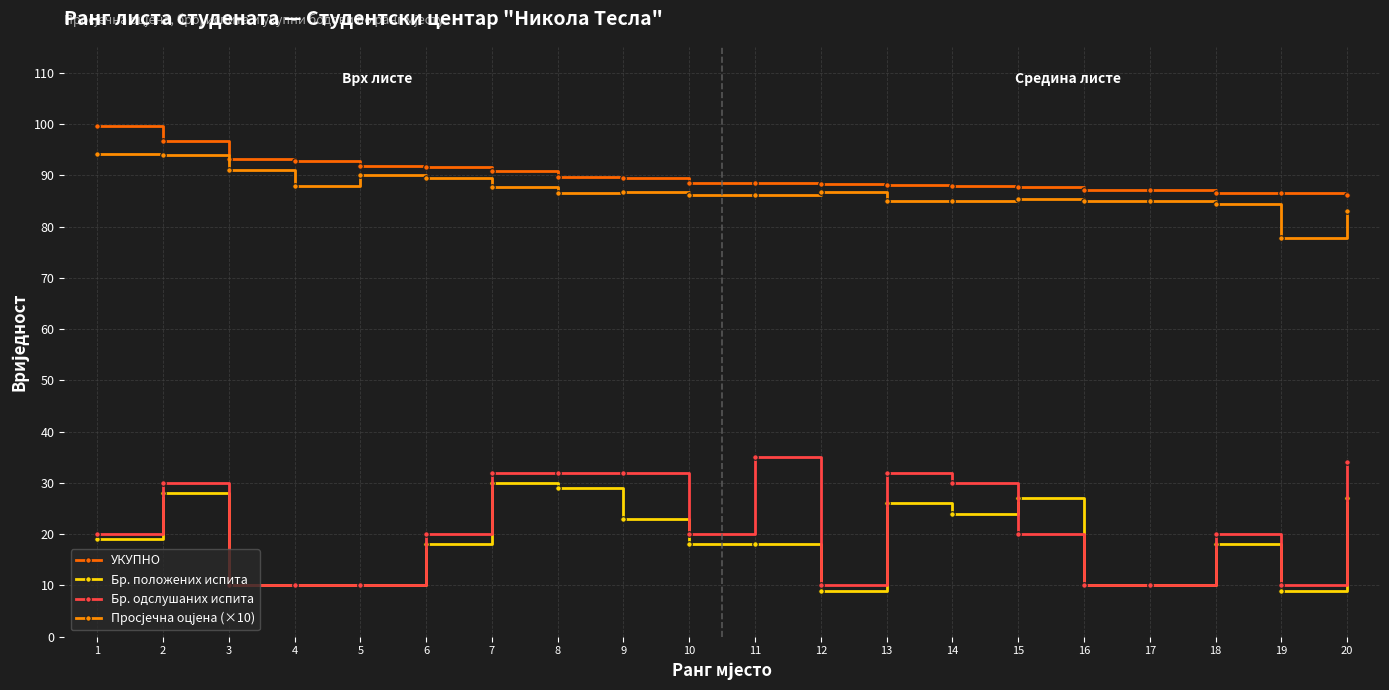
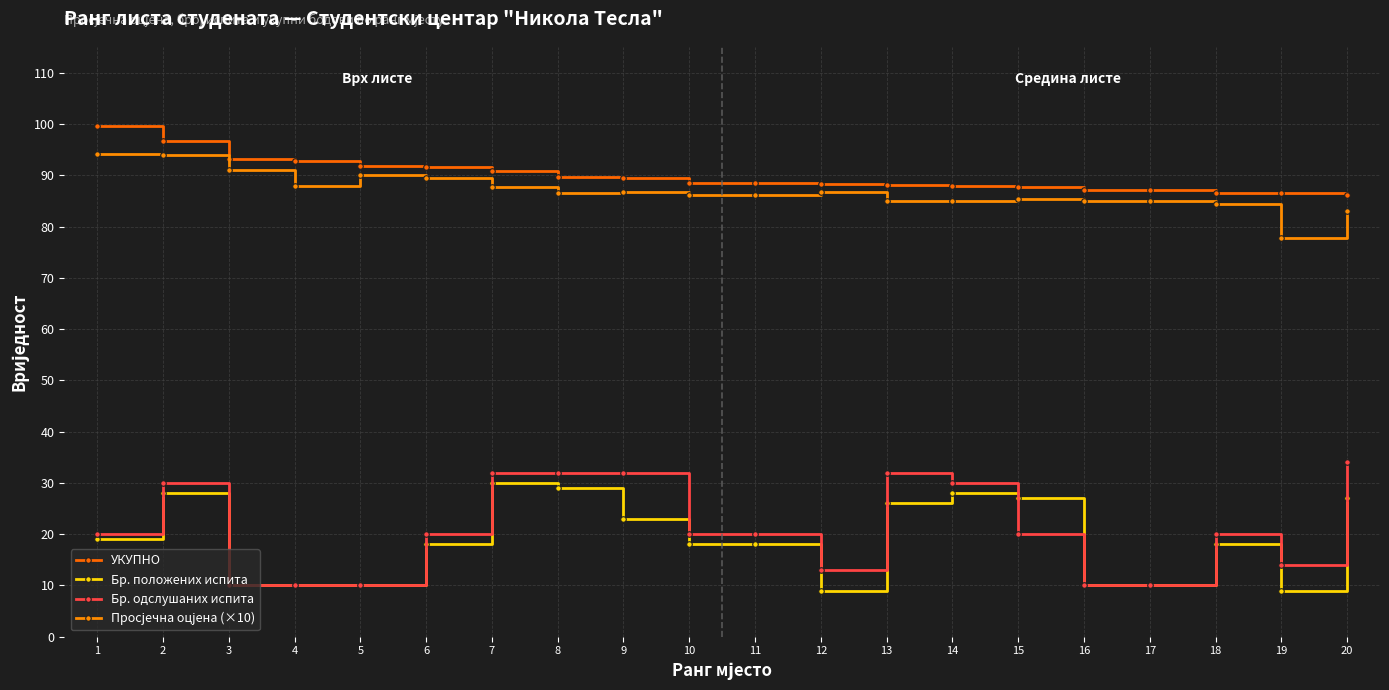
  {
    "Бр. положених испита": {
      "1": 19,
      "2": 28,
      "6": 18,
      "7": 30,
      "8": 29,
      "9": 23,
      "10": 18,
      "11": 18,
      "12": 9,
      "13": 26,
-     "14": 24,
+     "14": 28,
      "15": 27,
      "18": 18,
      "19": 9,
      "20": 27
    },
    "Бр. одслушаних испита": {
      "1": 20,
      "2": 30,
      "6": 20,
      "7": 32,
      "8": 32,
      "9": 32,
      "10": 20,
-     "11": 35,
-     "12": 10,
+     "11": 20,
+     "12": 13,
      "13": 32,
      "14": 30,
      "15": 20,
      "18": 20,
-     "19": 10,
+     "19": 14,
      "20": 34
    }
  }
